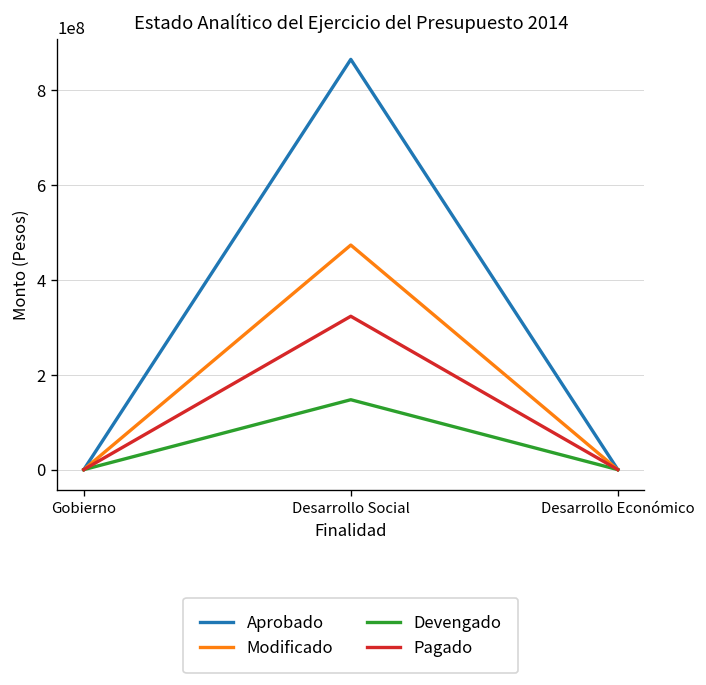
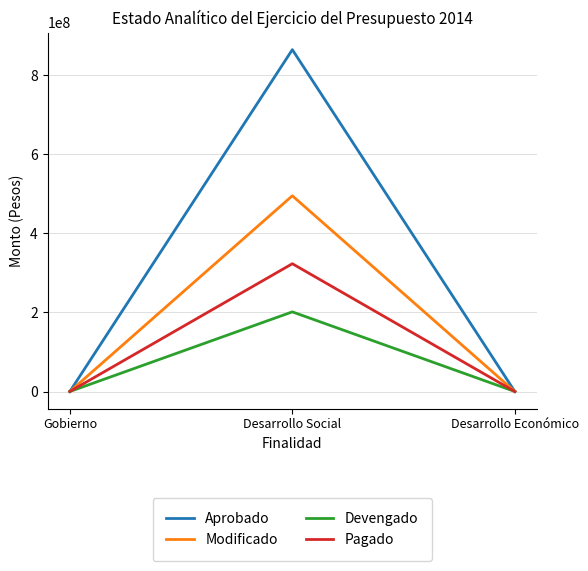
  {
    "Aprobado": {
      "Desarrollo Social": 870000000
    },
    "Modificado": {
-     "Desarrollo Social": 470000000
+     "Desarrollo Social": 500000000
    },
    "Devengado": {
-     "Desarrollo Social": 150000000
+     "Desarrollo Social": 200000000
    },
    "Pagado": {
      "Desarrollo Social": 320000000
    }
  }
